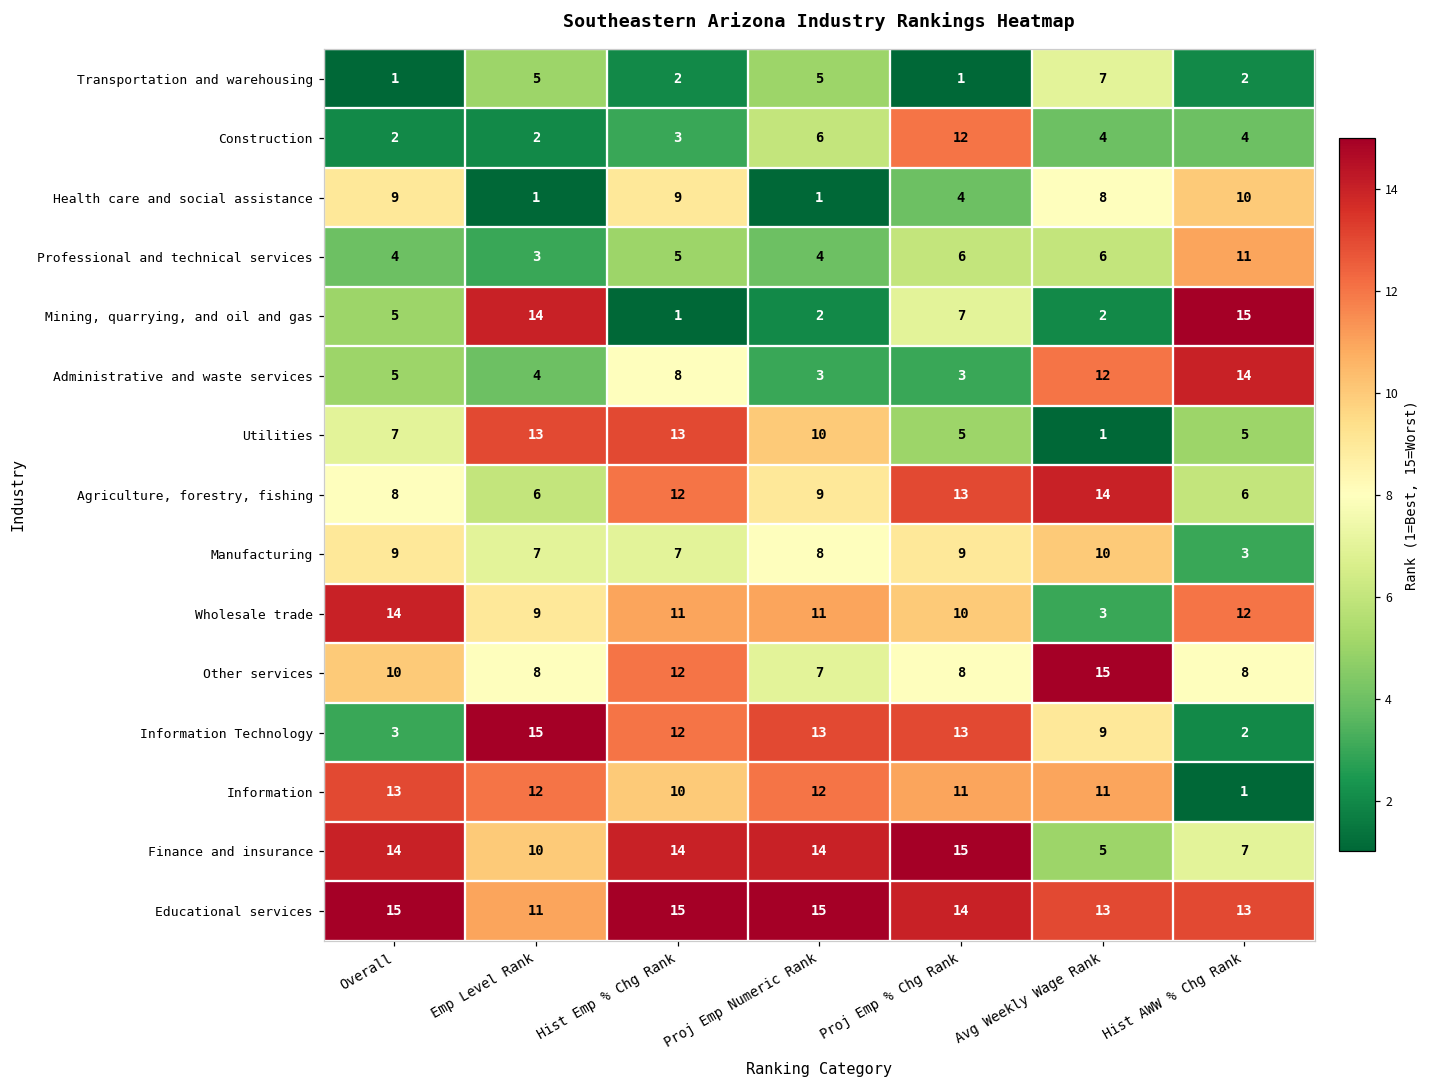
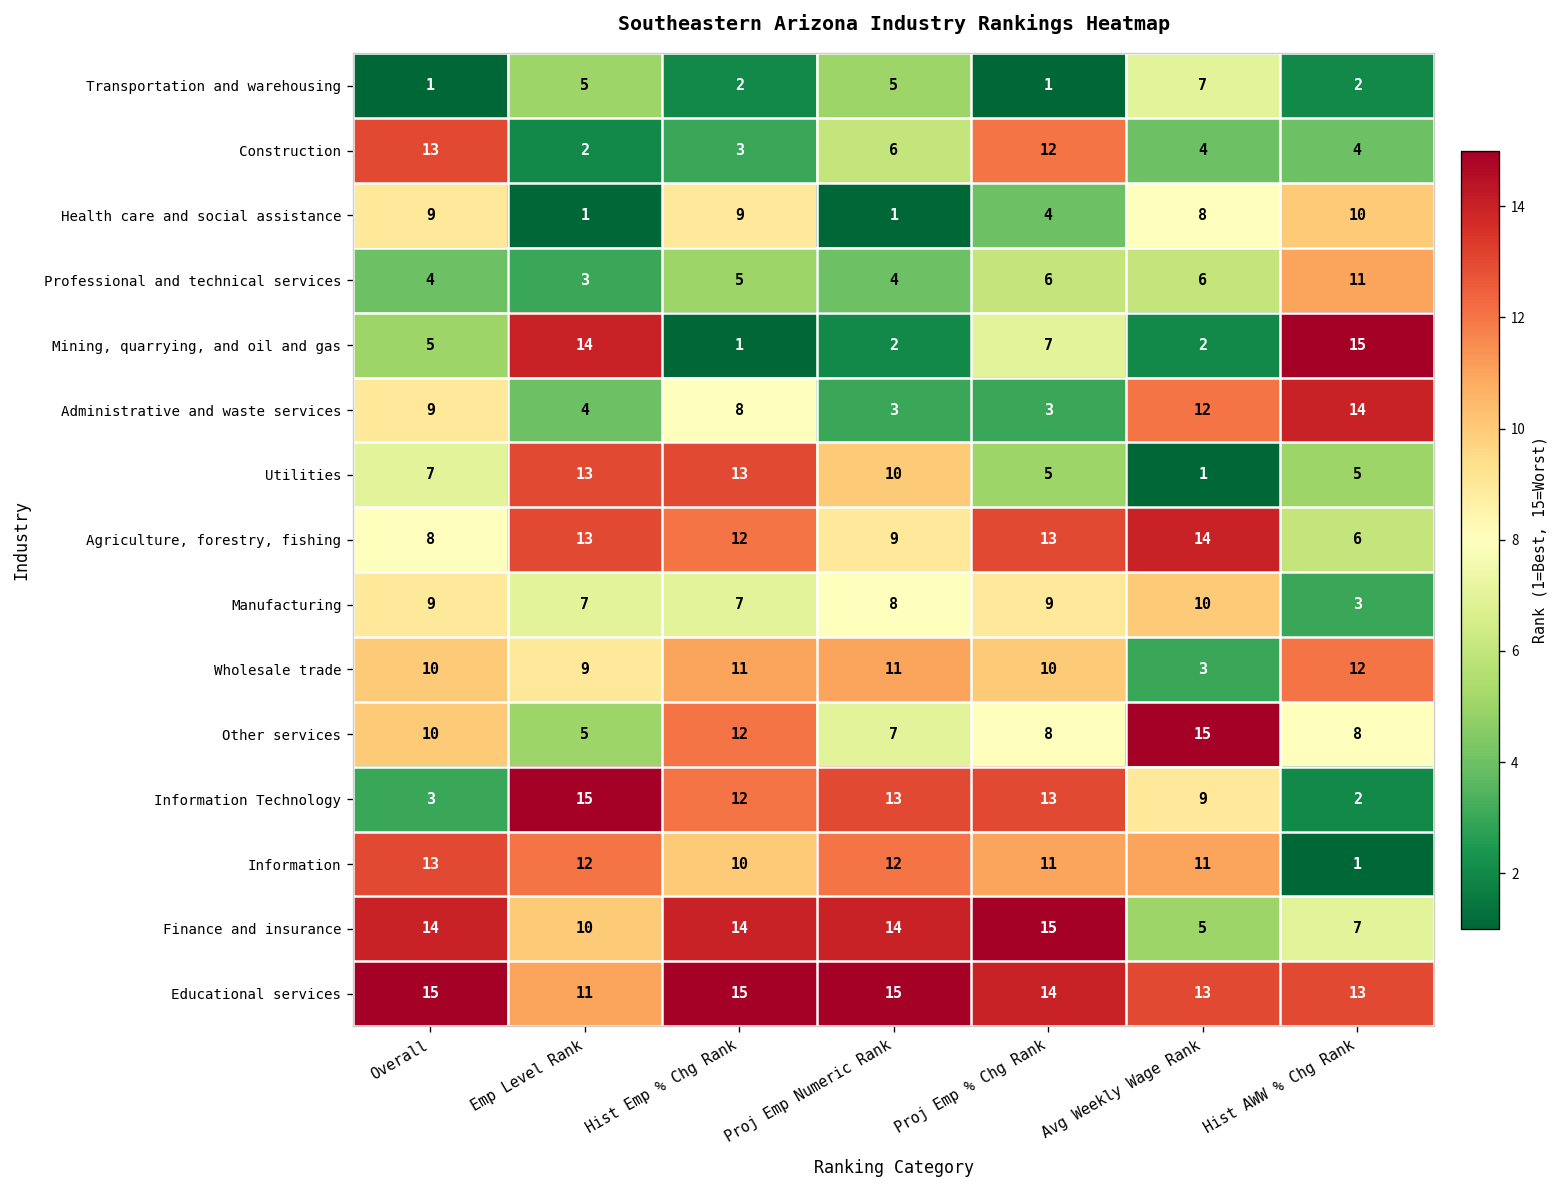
  {
    "Transportation and warehousing": {
      "Overall": 1,
      "Emp Level Rank": 5,
      "Hist Emp % Chg Rank": 2,
      "Proj Emp Numeric Rank": 5,
      "Proj Emp % Chg Rank": 1,
      "Avg Weekly Wage Rank": 7,
      "Hist AWW % Chg Rank": 2
    },
    "Construction": {
-     "Overall": 2,
+     "Overall": 13,
      "Emp Level Rank": 2,
      "Hist Emp % Chg Rank": 3,
      "Proj Emp Numeric Rank": 6,
      "Proj Emp % Chg Rank": 12,
      "Avg Weekly Wage Rank": 4,
      "Hist AWW % Chg Rank": 4
    },
    "Health care and social assistance": {
      "Overall": 9,
      "Emp Level Rank": 1,
      "Hist Emp % Chg Rank": 9,
      "Proj Emp Numeric Rank": 1,
      "Proj Emp % Chg Rank": 4,
      "Avg Weekly Wage Rank": 8,
      "Hist AWW % Chg Rank": 10
    },
    "Professional and technical services": {
      "Overall": 4,
      "Emp Level Rank": 3,
      "Hist Emp % Chg Rank": 5,
      "Proj Emp Numeric Rank": 4,
      "Proj Emp % Chg Rank": 6,
      "Avg Weekly Wage Rank": 6,
      "Hist AWW % Chg Rank": 11
    },
    "Mining, quarrying, and oil and gas": {
      "Overall": 5,
      "Emp Level Rank": 14,
      "Hist Emp % Chg Rank": 1,
      "Proj Emp Numeric Rank": 2,
      "Proj Emp % Chg Rank": 7,
      "Avg Weekly Wage Rank": 2,
      "Hist AWW % Chg Rank": 15
    },
    "Administrative and waste services": {
-     "Overall": 5,
+     "Overall": 9,
      "Emp Level Rank": 4,
      "Hist Emp % Chg Rank": 8,
      "Proj Emp Numeric Rank": 3,
      "Proj Emp % Chg Rank": 3,
      "Avg Weekly Wage Rank": 12,
      "Hist AWW % Chg Rank": 14
    },
    "Utilities": {
      "Overall": 7,
      "Emp Level Rank": 13,
      "Hist Emp % Chg Rank": 13,
      "Proj Emp Numeric Rank": 10,
      "Proj Emp % Chg Rank": 5,
      "Avg Weekly Wage Rank": 1,
      "Hist AWW % Chg Rank": 5
    },
    "Agriculture, forestry, fishing": {
      "Overall": 8,
-     "Emp Level Rank": 6,
+     "Emp Level Rank": 13,
      "Hist Emp % Chg Rank": 12,
      "Proj Emp Numeric Rank": 9,
      "Proj Emp % Chg Rank": 13,
      "Avg Weekly Wage Rank": 14,
      "Hist AWW % Chg Rank": 6
    },
    "Manufacturing": {
      "Overall": 9,
      "Emp Level Rank": 7,
      "Hist Emp % Chg Rank": 7,
      "Proj Emp Numeric Rank": 8,
      "Proj Emp % Chg Rank": 9,
      "Avg Weekly Wage Rank": 10,
      "Hist AWW % Chg Rank": 3
    },
    "Wholesale trade": {
-     "Overall": 14,
+     "Overall": 10,
      "Emp Level Rank": 9,
      "Hist Emp % Chg Rank": 11,
      "Proj Emp Numeric Rank": 11,
      "Proj Emp % Chg Rank": 10,
      "Avg Weekly Wage Rank": 3,
      "Hist AWW % Chg Rank": 12
    },
    "Other services": {
      "Overall": 10,
-     "Emp Level Rank": 8,
+     "Emp Level Rank": 5,
      "Hist Emp % Chg Rank": 12,
      "Proj Emp Numeric Rank": 7,
      "Proj Emp % Chg Rank": 8,
      "Avg Weekly Wage Rank": 15,
      "Hist AWW % Chg Rank": 8
    },
    "Information Technology": {
      "Overall": 3,
      "Emp Level Rank": 15,
      "Hist Emp % Chg Rank": 12,
      "Proj Emp Numeric Rank": 13,
      "Proj Emp % Chg Rank": 13,
      "Avg Weekly Wage Rank": 9,
      "Hist AWW % Chg Rank": 2
    },
    "Information": {
      "Overall": 13,
      "Emp Level Rank": 12,
      "Hist Emp % Chg Rank": 10,
      "Proj Emp Numeric Rank": 12,
      "Proj Emp % Chg Rank": 11,
      "Avg Weekly Wage Rank": 11,
      "Hist AWW % Chg Rank": 1
    },
    "Finance and insurance": {
      "Overall": 14,
      "Emp Level Rank": 10,
      "Hist Emp % Chg Rank": 14,
      "Proj Emp Numeric Rank": 14,
      "Proj Emp % Chg Rank": 15,
      "Avg Weekly Wage Rank": 5,
      "Hist AWW % Chg Rank": 7
    },
    "Educational services": {
      "Overall": 15,
      "Emp Level Rank": 11,
      "Hist Emp % Chg Rank": 15,
      "Proj Emp Numeric Rank": 15,
      "Proj Emp % Chg Rank": 14,
      "Avg Weekly Wage Rank": 13,
      "Hist AWW % Chg Rank": 13
    }
  }
